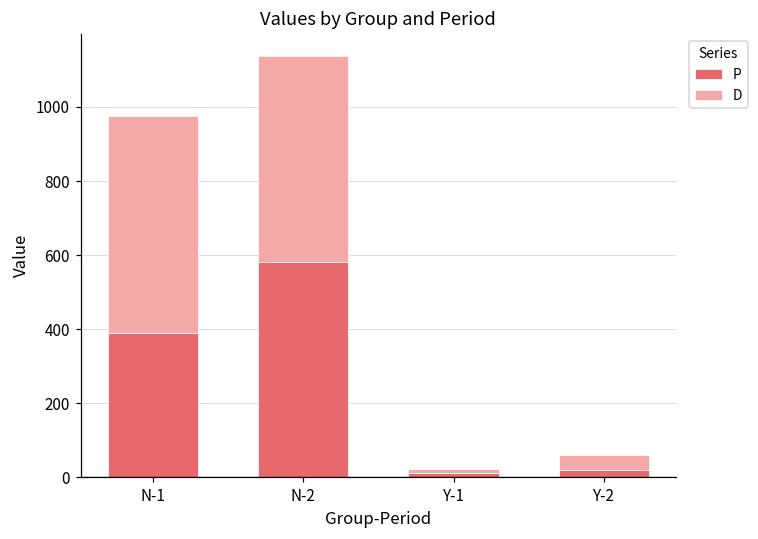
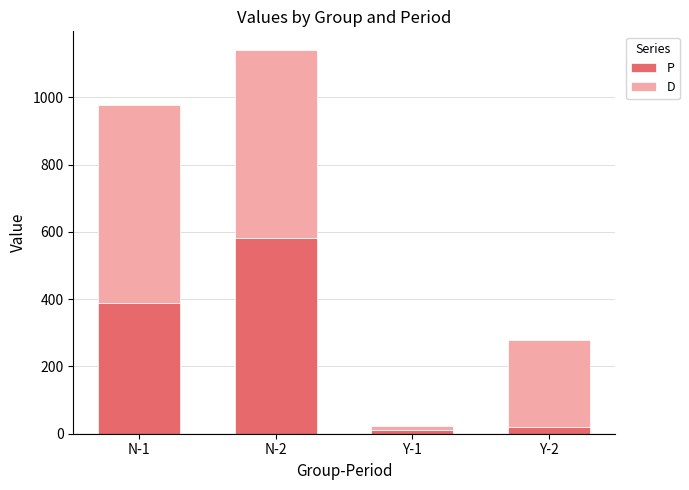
  {
    "D": {
      "N-1": 590,
      "N-2": 560,
      "Y-1": 10,
-     "Y-2": 40
+     "Y-2": 260
    }
  }
